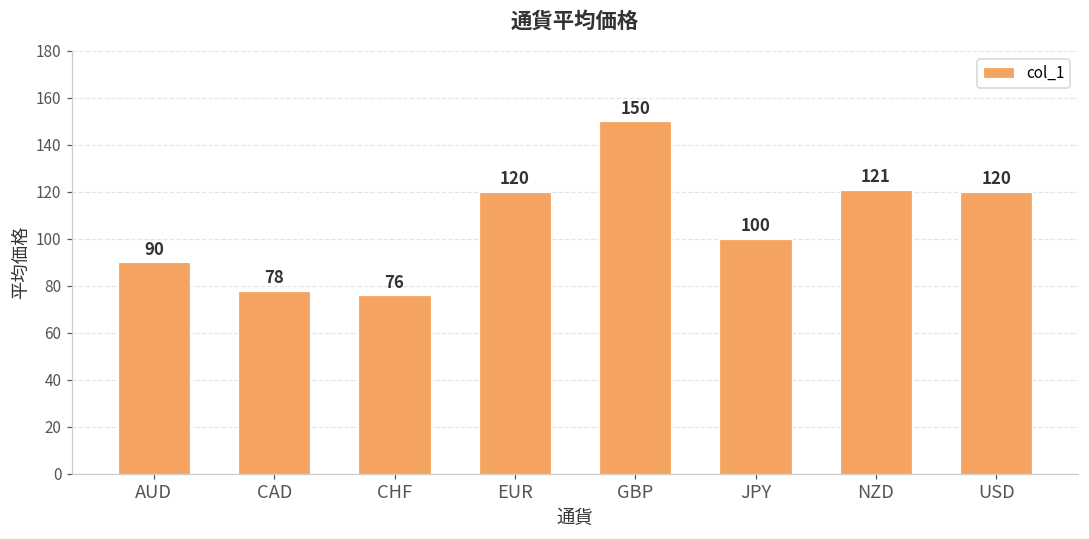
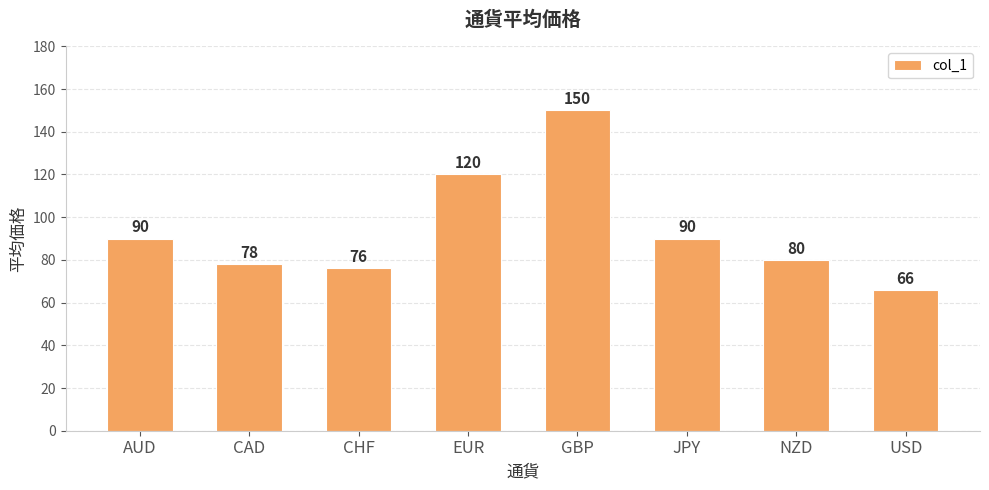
  {
    "AUD": 90,
    "CAD": 78,
    "CHF": 76,
    "EUR": 120,
    "GBP": 150,
-   "JPY": 100,
-   "NZD": 121,
-   "USD": 120
+   "JPY": 90,
+   "NZD": 80,
+   "USD": 66
  }
